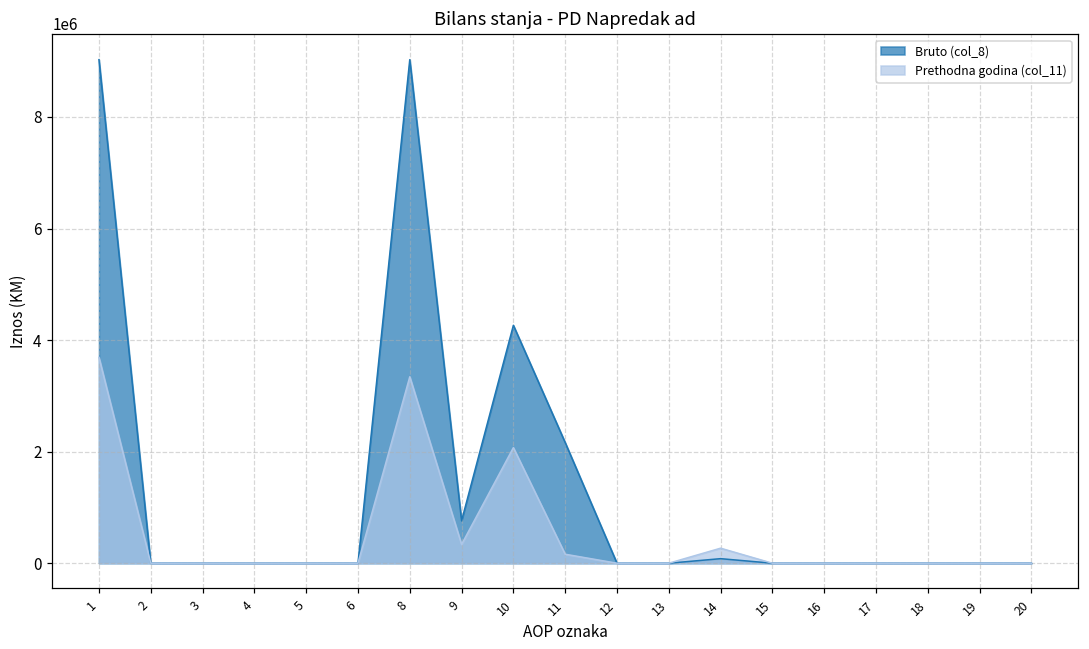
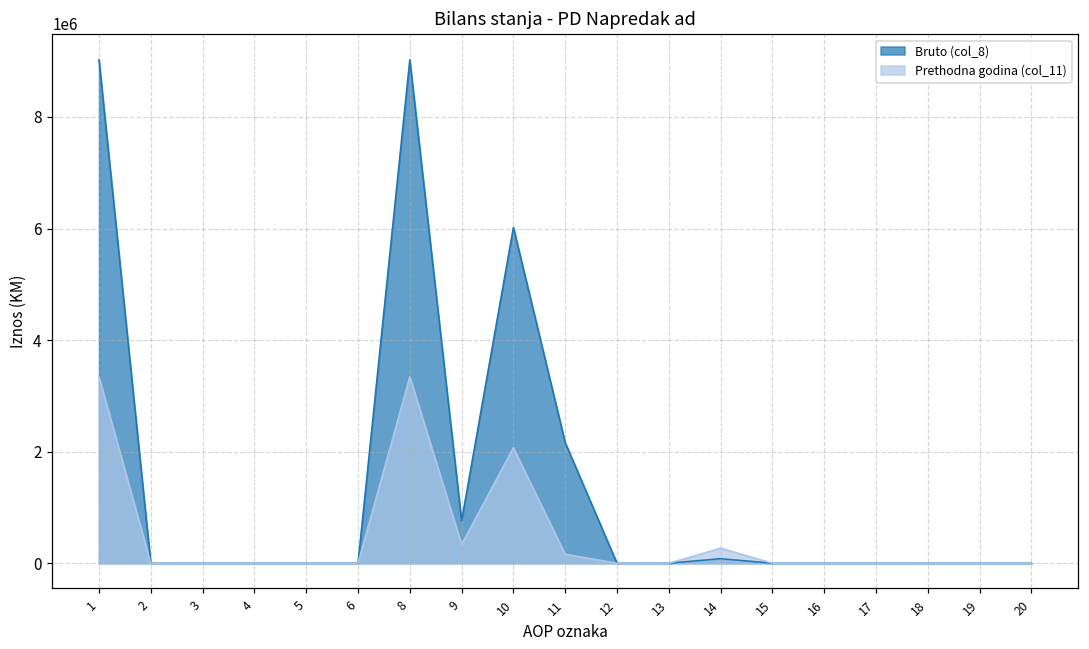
  {
    "Bruto (col_8)": {
      "1": 9000000,
      "8": 9000000,
      "9": 800000,
-     "10": 4300000,
+     "10": 6000000,
      "11": 2200000,
      "14": 100000
    },
    "Prethodna godina (col_11)": {
-     "1": 3700000,
+     "1": 3300000,
      "8": 3300000,
      "9": 300000,
      "10": 2100000,
      "11": 200000,
      "14": 300000
    }
  }
